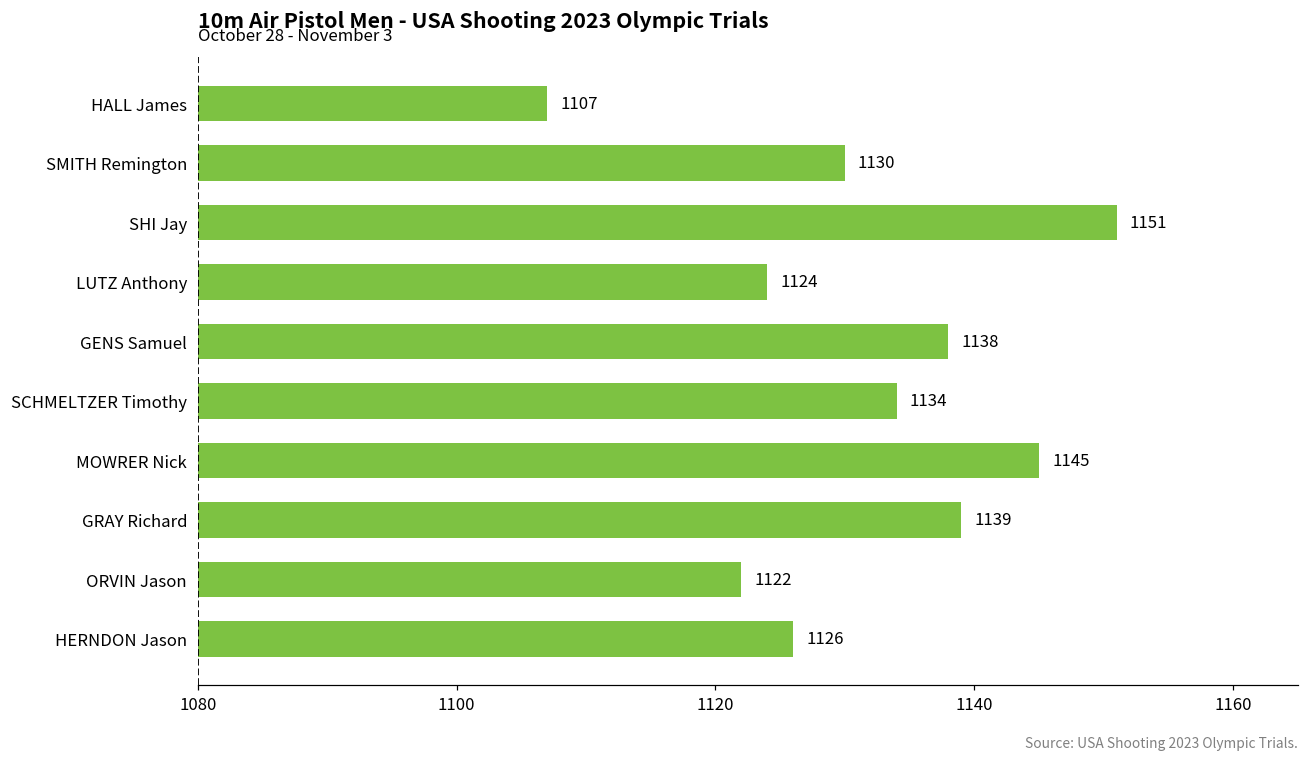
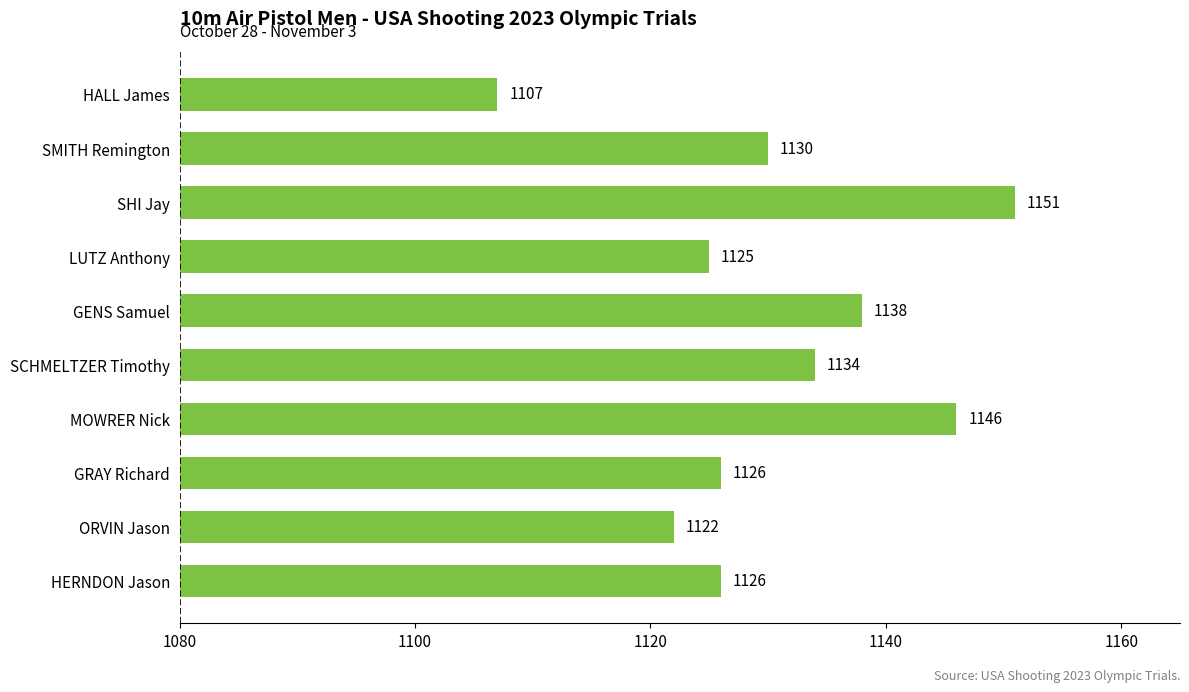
  {
    "HALL James": 1107,
    "SMITH Remington": 1130,
    "SHI Jay": 1151,
-   "LUTZ Anthony": 1124,
+   "LUTZ Anthony": 1125,
    "GENS Samuel": 1138,
    "SCHMELTZER Timothy": 1134,
-   "MOWRER Nick": 1145,
-   "GRAY Richard": 1139,
+   "MOWRER Nick": 1146,
+   "GRAY Richard": 1126,
    "ORVIN Jason": 1122,
    "HERNDON Jason": 1126
  }
